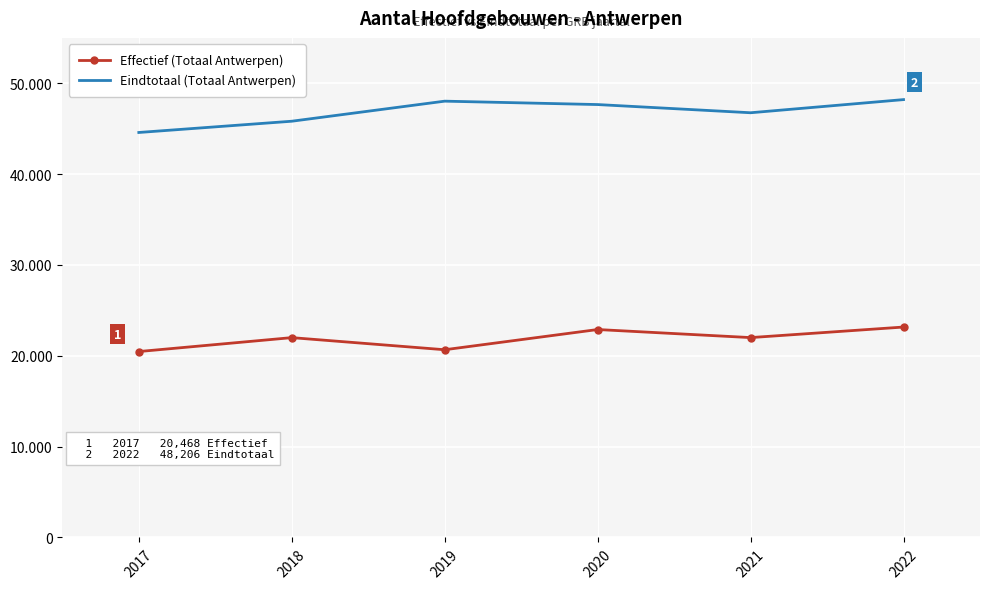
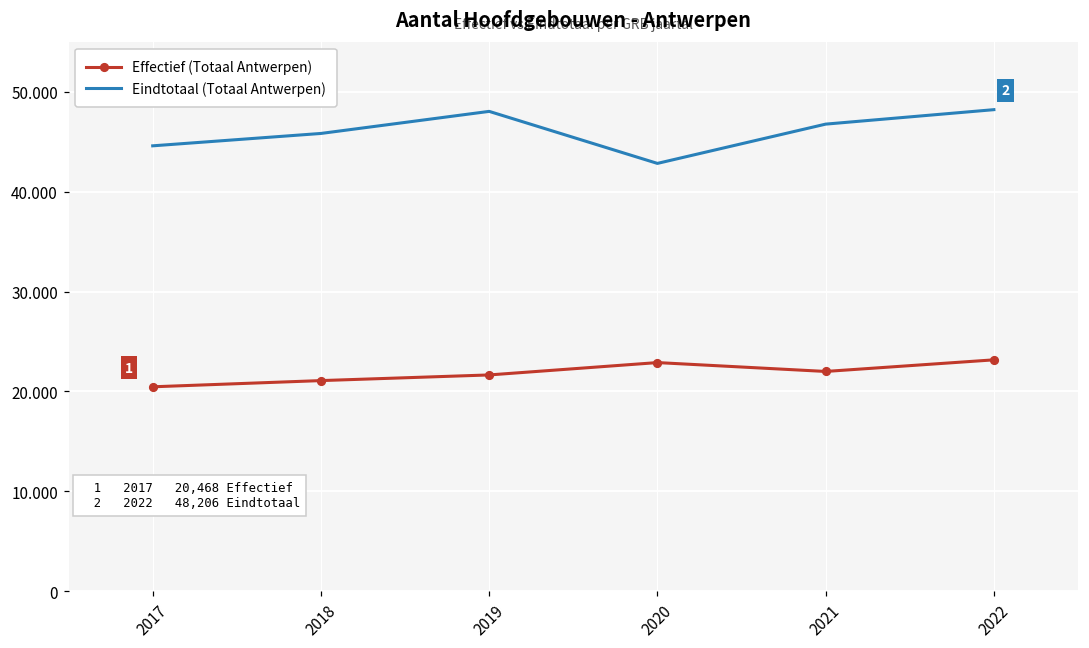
  {
    "Effectief (Totaal Antwerpen)": {
-     "2018": 22,
-     "2019": 21,
+     "2018": 21,
+     "2019": 22,
      "2020": 23,
      "2021": 22,
      "2022": 23
    },
    "Eindtotaal (Totaal Antwerpen)": {
      "2017": 45,
      "2018": 46,
      "2019": 48,
-     "2020": 48,
+     "2020": 43,
      "2021": 47
    }
  }
